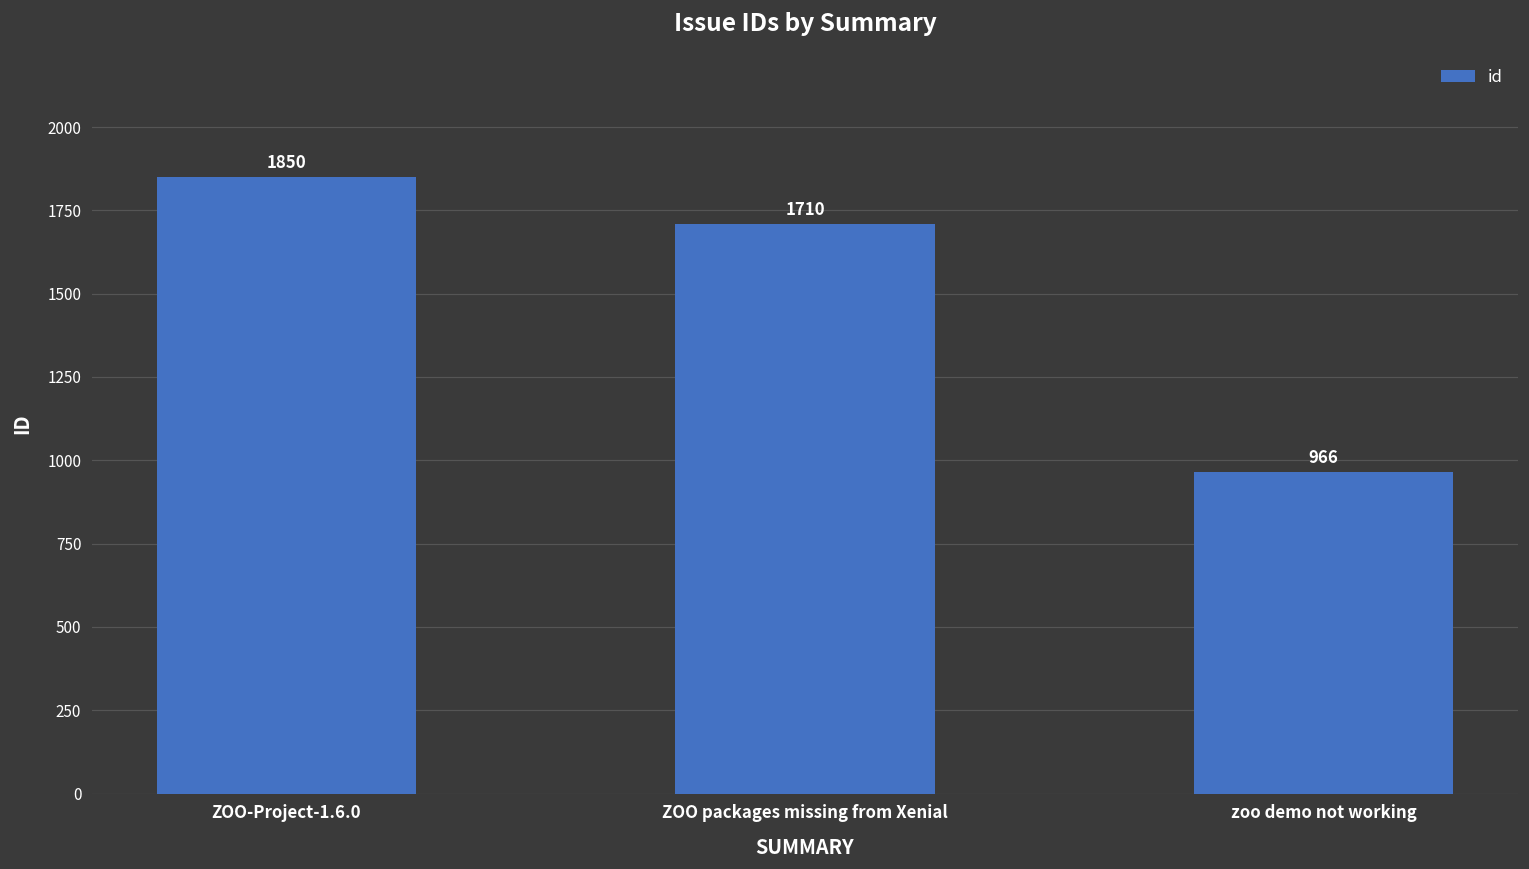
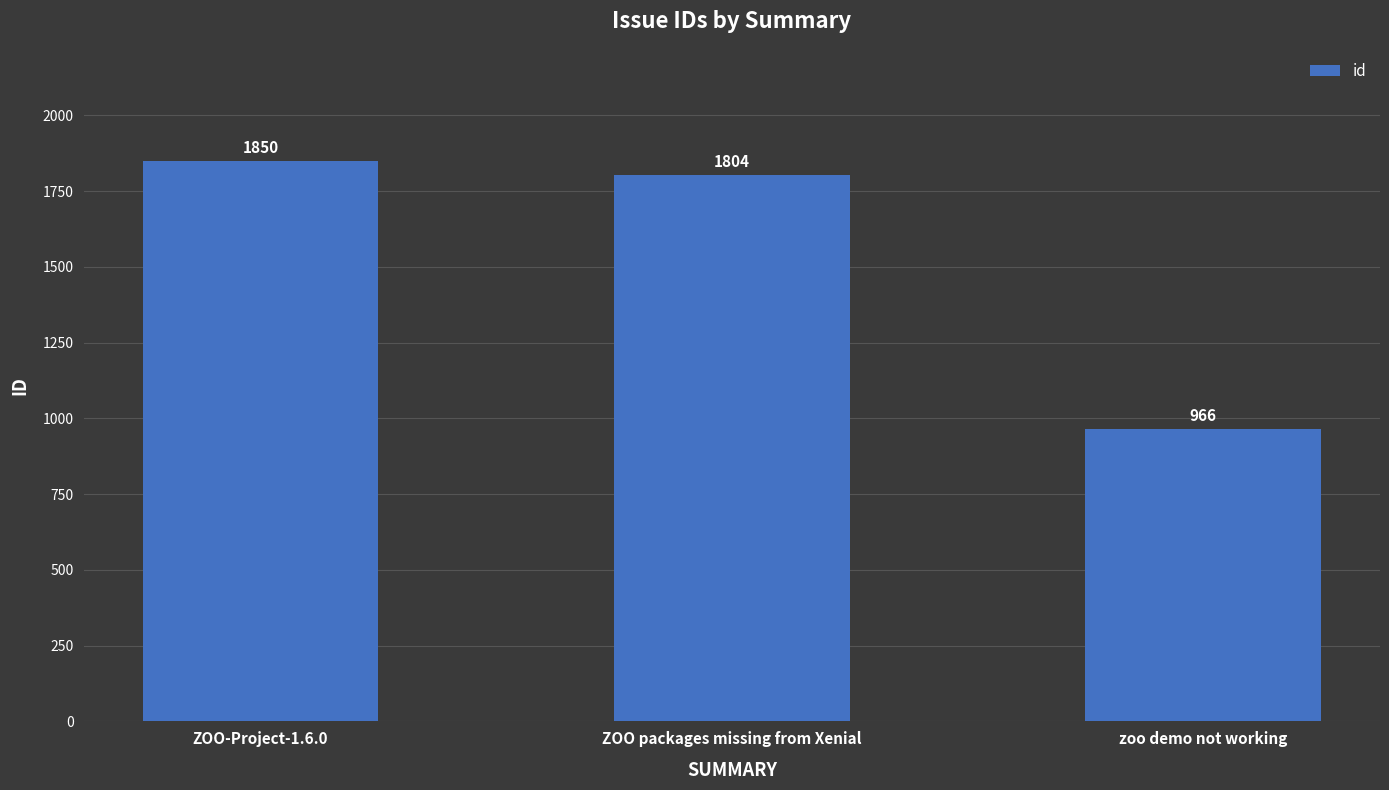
  {
    "ZOO-Project-1.6.0": 1850,
-   "ZOO packages missing from Xenial": 1710,
+   "ZOO packages missing from Xenial": 1804,
    "zoo demo not working": 966
  }
